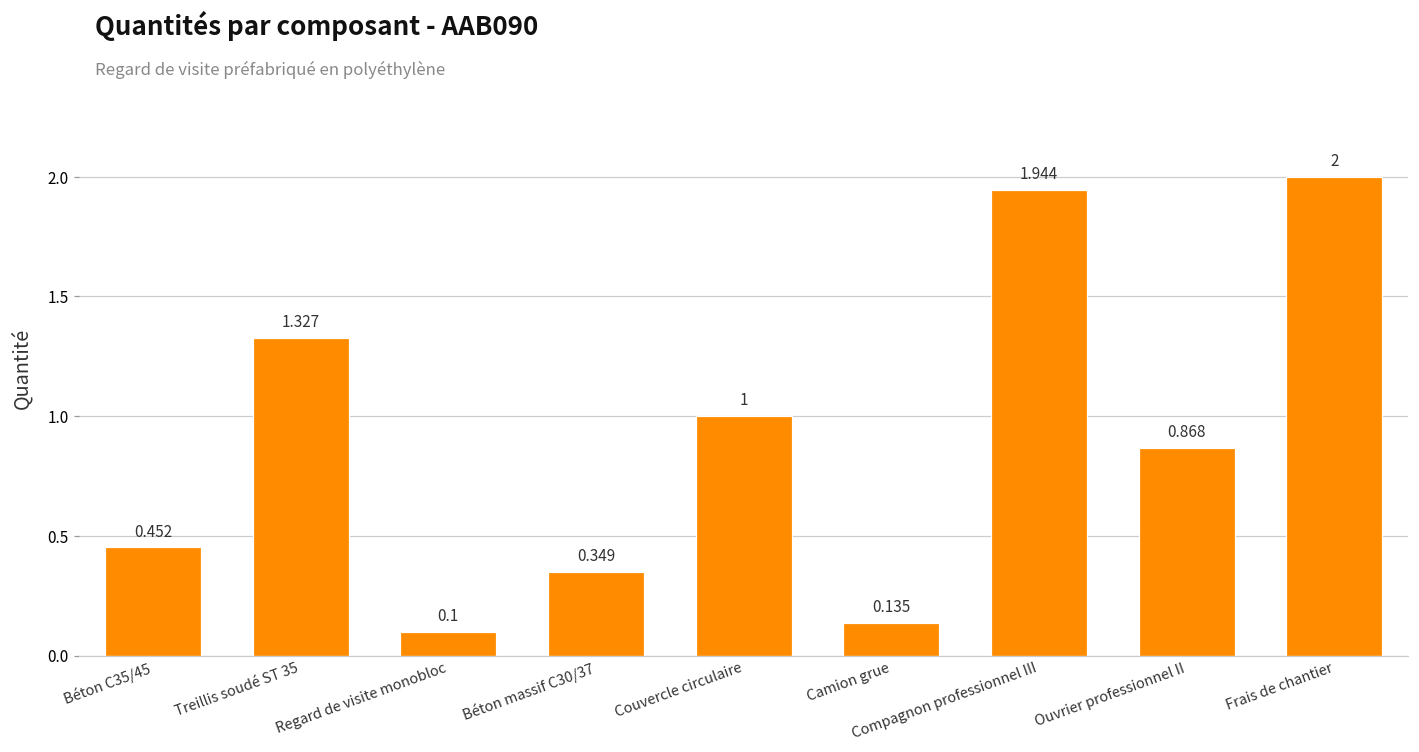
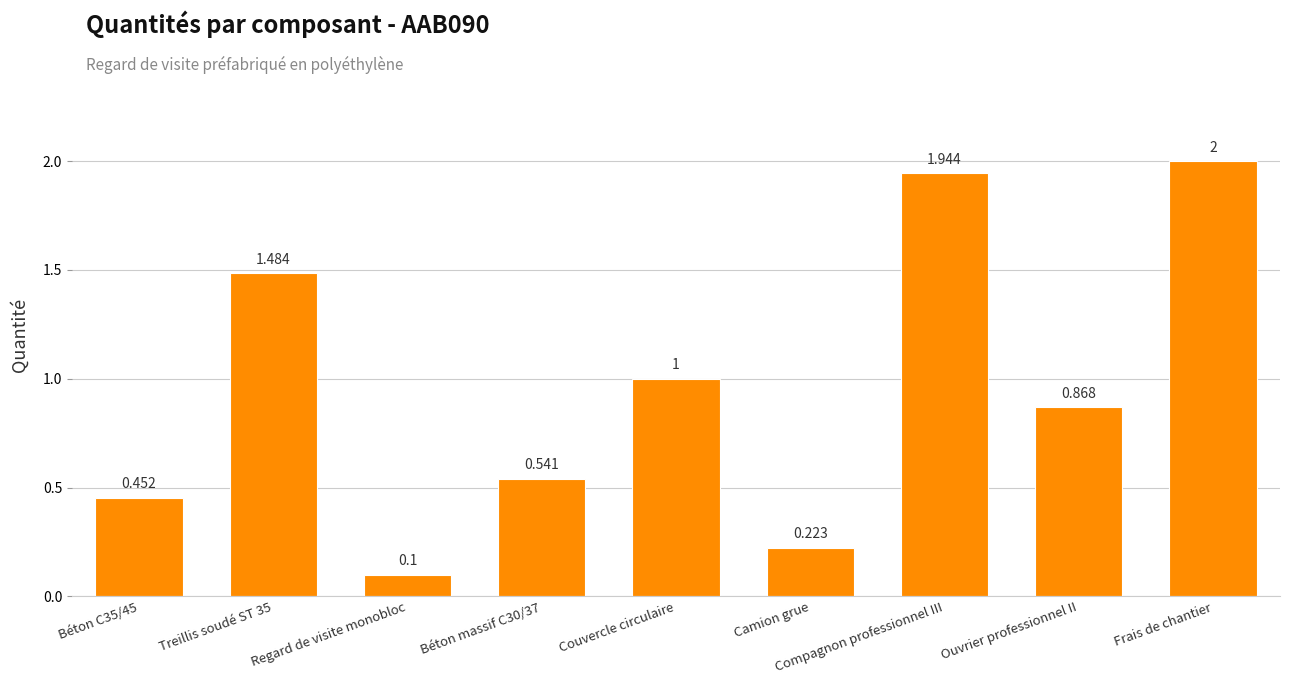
  {
    "Béton C35/45": 0.452,
-   "Treillis soudé ST 35": 1.327,
+   "Treillis soudé ST 35": 1.484,
    "Regard de visite monobloc": 0.1,
-   "Béton massif C30/37": 0.349,
+   "Béton massif C30/37": 0.541,
    "Couvercle circulaire": 1,
-   "Camion grue": 0.135,
+   "Camion grue": 0.223,
    "Compagnon professionnel III": 1.944,
    "Ouvrier professionnel II": 0.868,
    "Frais de chantier": 2
  }
